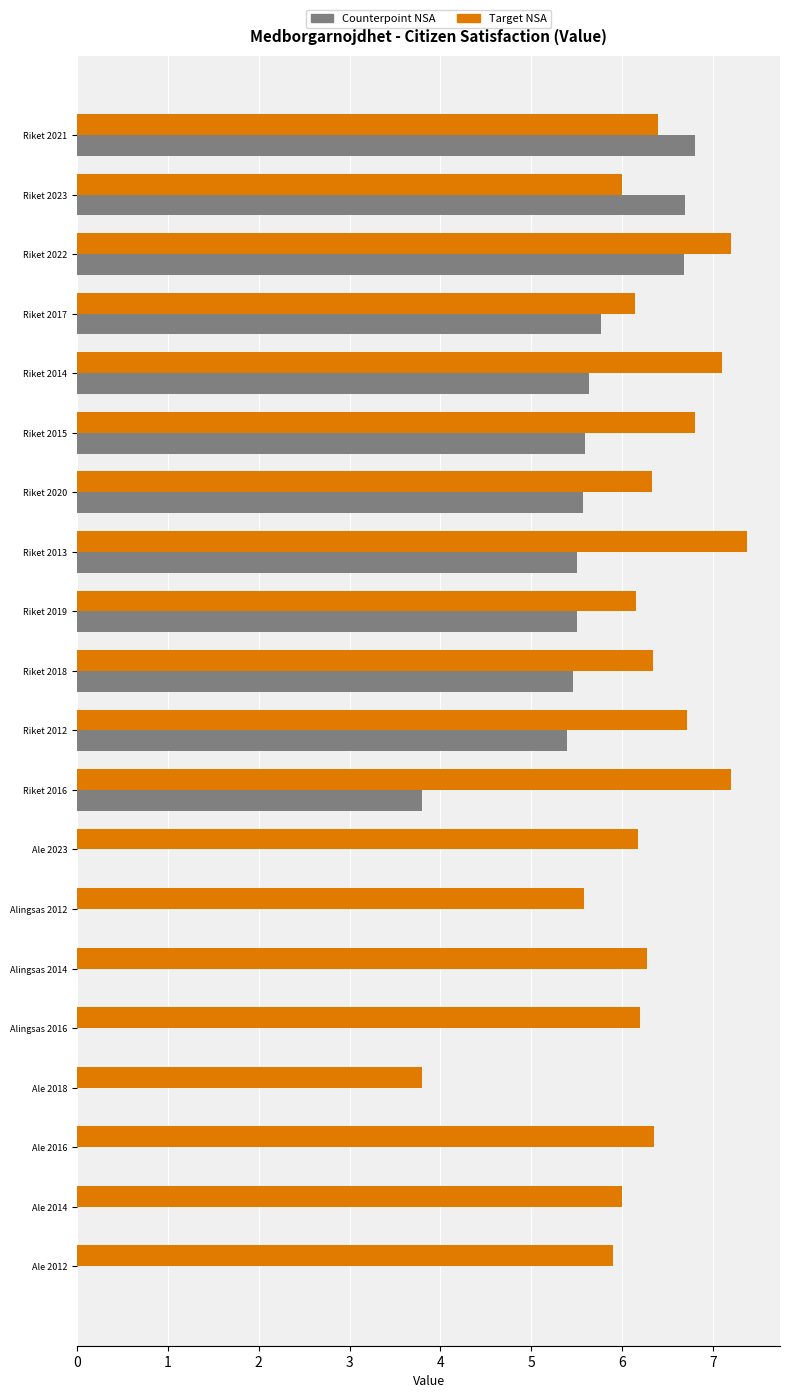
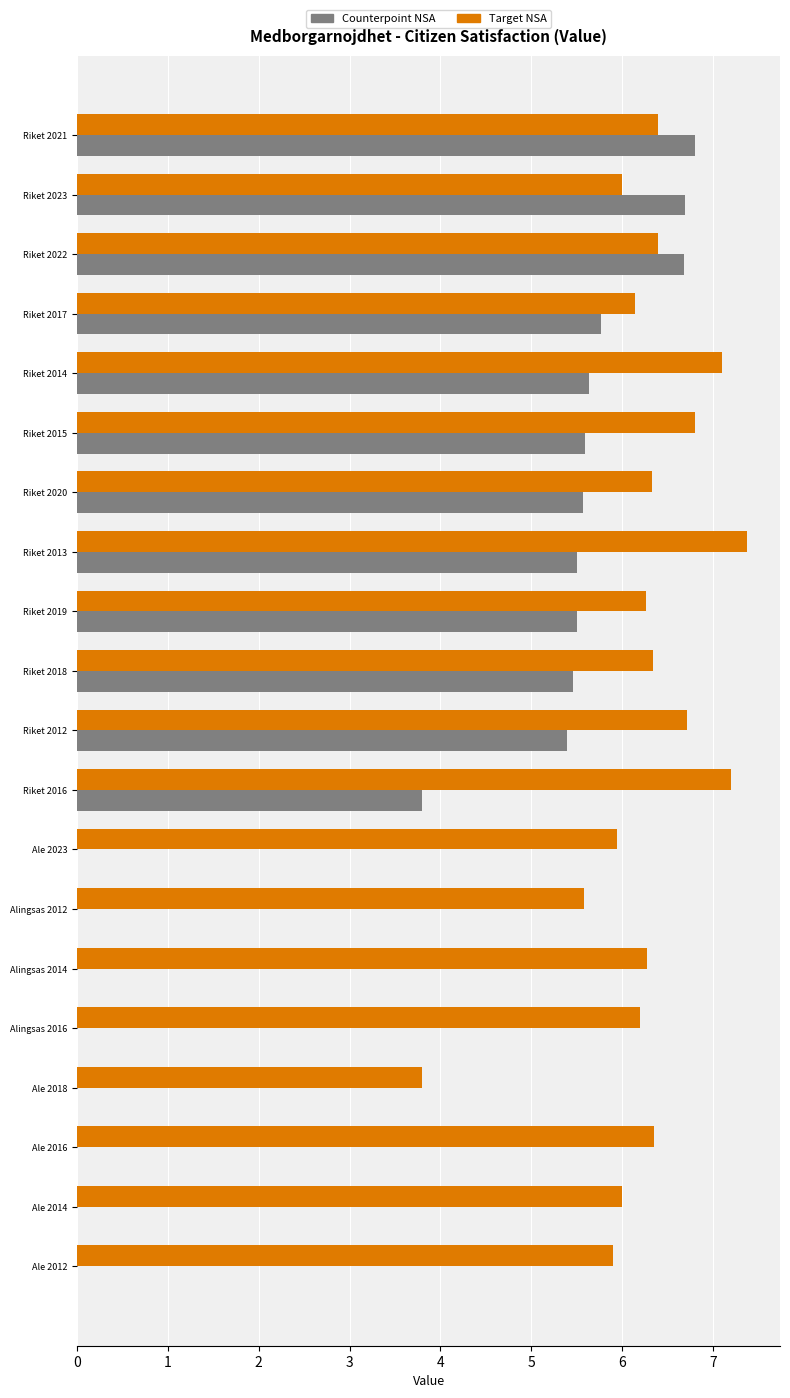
  {
    "Counterpoint NSA": {
      "Riket 2021": 6.8,
      "Riket 2023": 6.7,
      "Riket 2022": 6.7,
      "Riket 2017": 5.8,
      "Riket 2014": 5.6,
      "Riket 2015": 5.6,
      "Riket 2020": 5.6,
      "Riket 2013": 5.5,
      "Riket 2019": 5.5,
      "Riket 2018": 5.5,
      "Riket 2012": 5.4,
      "Riket 2016": 3.8,
      "Ale 2023": 0.0,
      "Alingsas 2012": 0.0,
      "Alingsas 2014": 0.0,
      "Alingsas 2016": 0.0,
      "Ale 2018": 0.0,
      "Ale 2016": 0.0,
      "Ale 2014": 0.0,
      "Ale 2012": 0.0
    },
    "Target NSA": {
      "Riket 2021": 6.4,
      "Riket 2023": 6.0,
-     "Riket 2022": 7.2,
+     "Riket 2022": 6.4,
      "Riket 2017": 6.1,
      "Riket 2014": 7.1,
      "Riket 2015": 6.8,
      "Riket 2020": 6.3,
      "Riket 2013": 7.4,
-     "Riket 2019": 6.2,
+     "Riket 2019": 6.3,
      "Riket 2018": 6.3,
      "Riket 2012": 6.7,
      "Riket 2016": 7.2,
-     "Ale 2023": 6.2,
+     "Ale 2023": 6.0,
      "Alingsas 2012": 5.6,
      "Alingsas 2014": 6.3,
      "Alingsas 2016": 6.2,
      "Ale 2018": 3.8,
      "Ale 2016": 6.4,
      "Ale 2014": 6.0,
      "Ale 2012": 5.9
    }
  }
